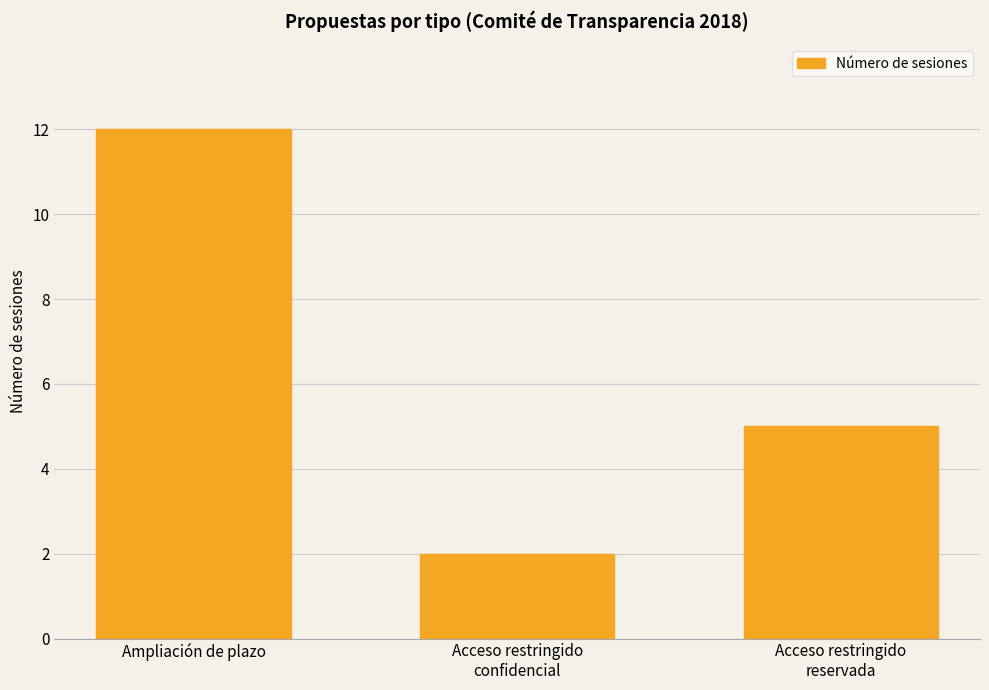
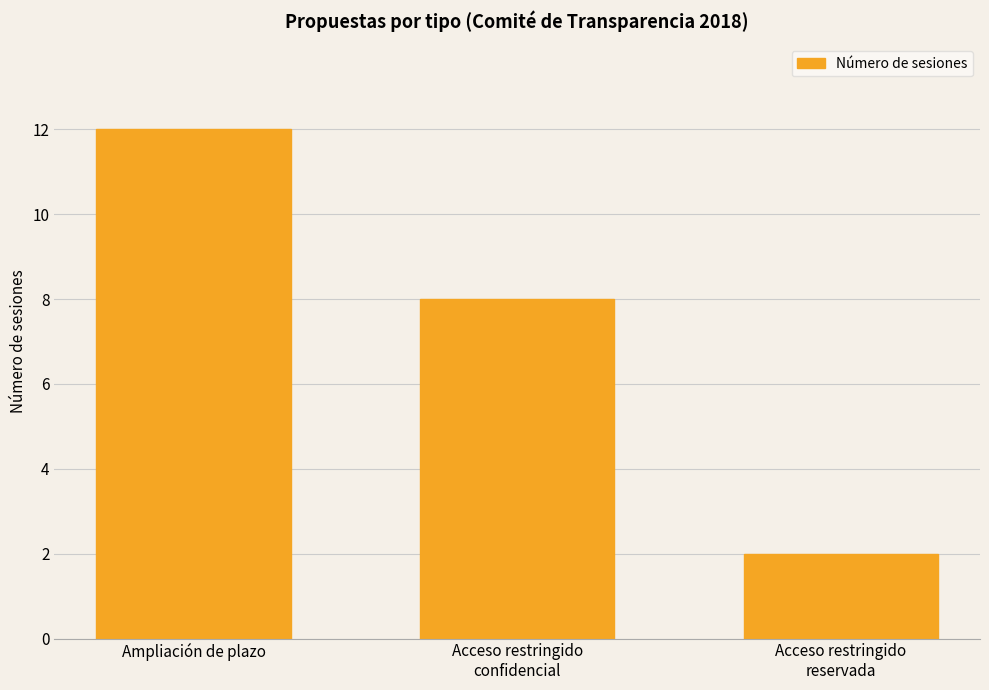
  {
    "Ampliación de plazo": 12,
-   "Acceso restringido confidencial": 2,
-   "Acceso restringido reservada": 5
+   "Acceso restringido confidencial": 8,
+   "Acceso restringido reservada": 2
  }
